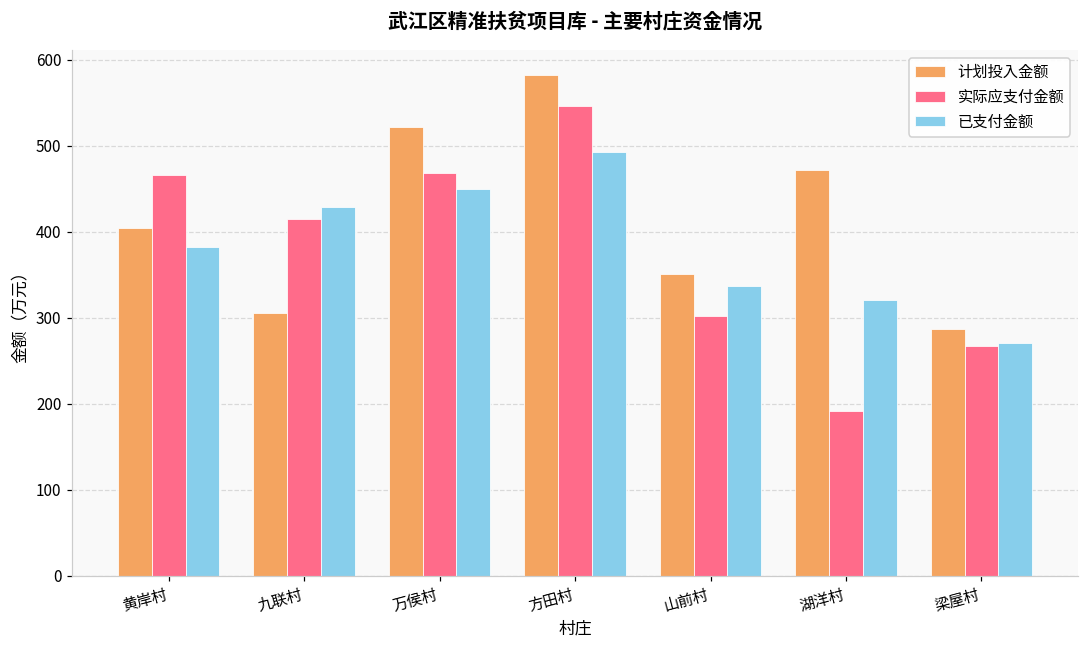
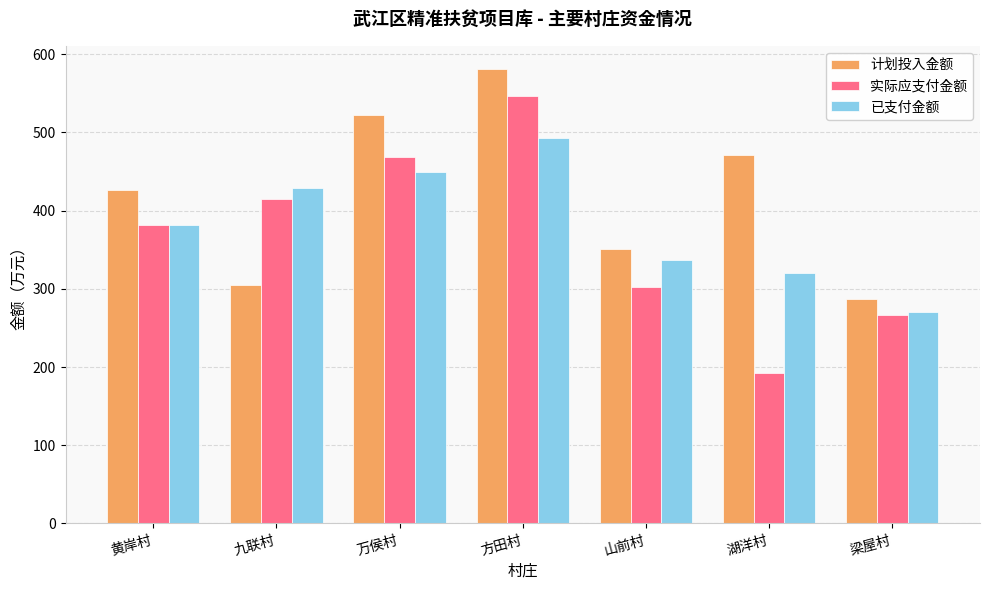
  {
    "计划投入金额": {
-     "黄岸村": 400,
+     "黄岸村": 430,
      "九联村": 310,
      "万侯村": 520,
      "方田村": 580,
      "山前村": 350,
      "湖洋村": 470,
      "梁屋村": 290
    },
    "实际应支付金额": {
-     "黄岸村": 470,
+     "黄岸村": 380,
      "九联村": 410,
      "万侯村": 470,
      "方田村": 550,
      "山前村": 300,
      "湖洋村": 190,
      "梁屋村": 270
    },
    "已支付金额": {
      "黄岸村": 380,
      "九联村": 430,
      "万侯村": 450,
      "方田村": 490,
      "山前村": 340,
      "湖洋村": 320,
      "梁屋村": 270
    }
  }
